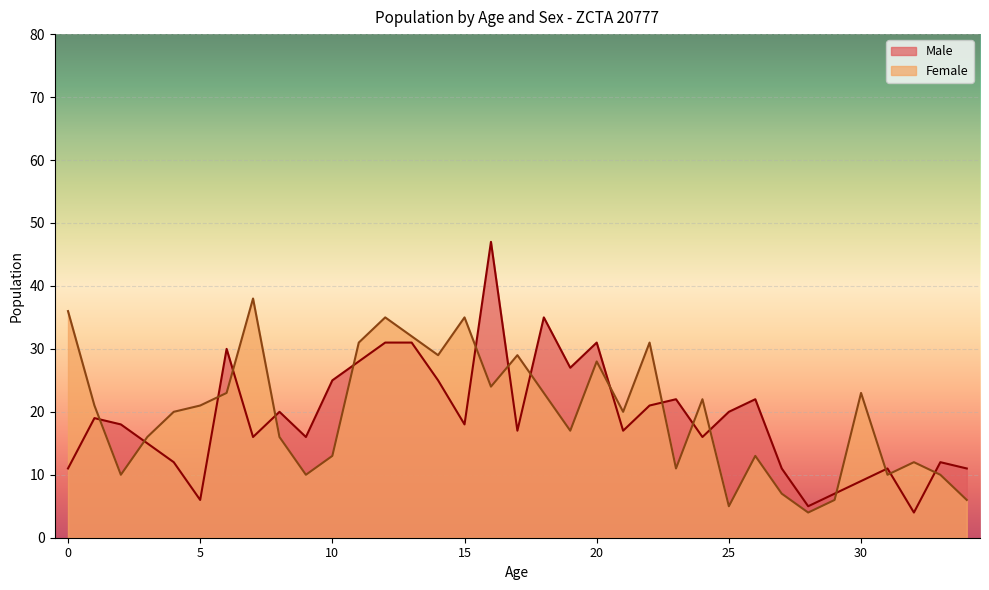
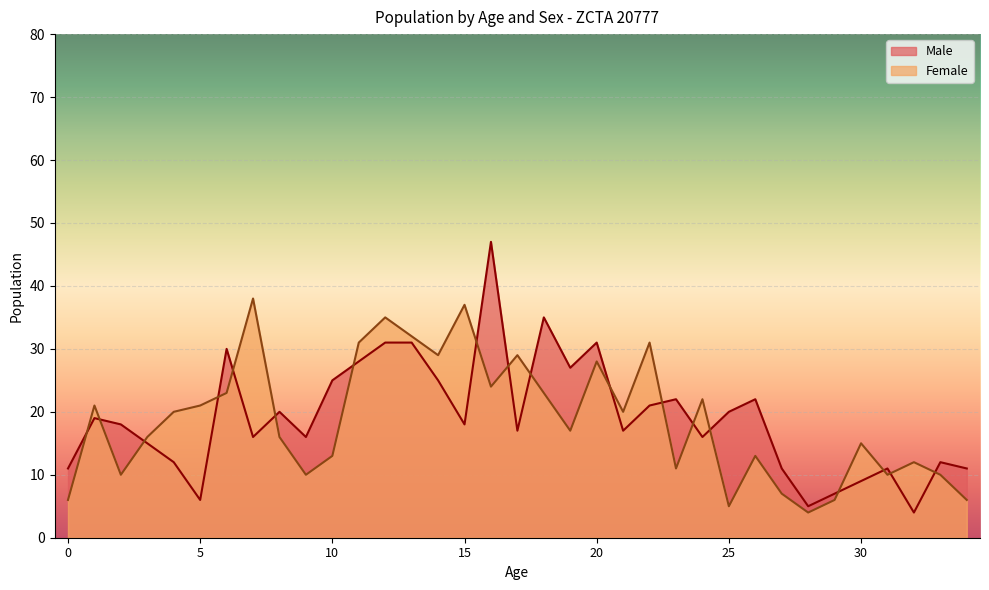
  {
    "Male": {
      "0": 11,
      "5": 6,
      "10": 25,
      "15": 18,
      "20": 31,
      "25": 20,
      "30": 9
    },
    "Female": {
-     "0": 36,
+     "0": 6,
      "5": 21,
      "10": 13,
-     "15": 35,
+     "15": 37,
      "20": 28,
      "25": 5,
-     "30": 23
+     "30": 15
    }
  }
